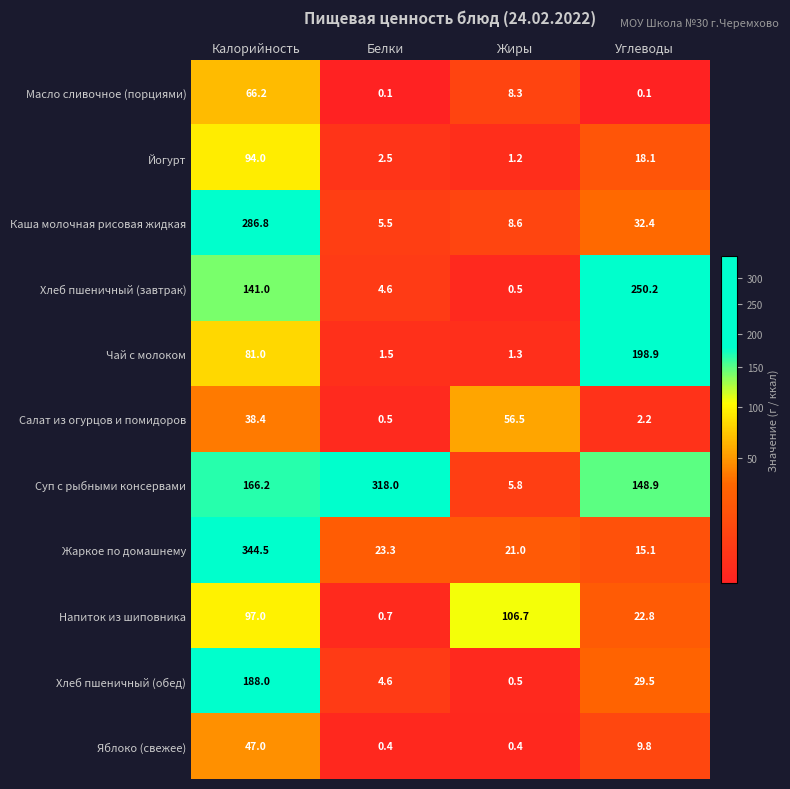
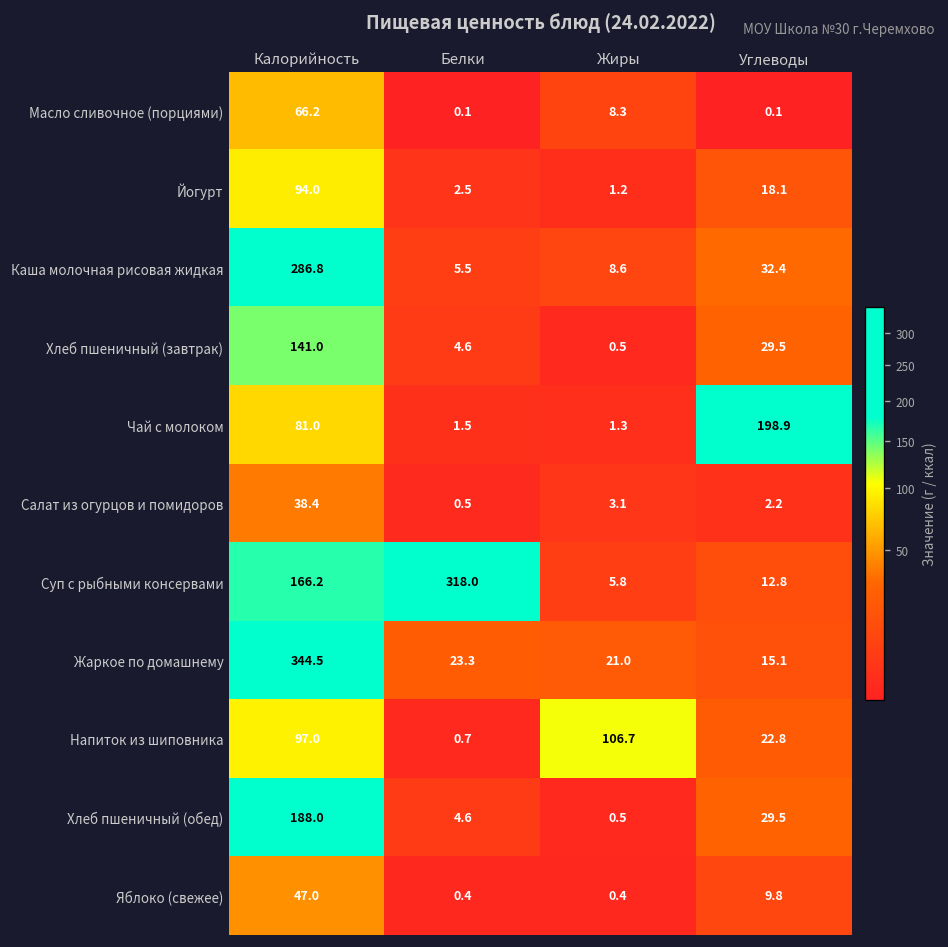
  {
    "Масло сливочное (порциями)": {
      "Калорийность": 66.2,
      "Белки": 0.1,
      "Жиры": 8.3,
      "Углеводы": 0.1
    },
    "Йогурт": {
      "Калорийность": 94.0,
      "Белки": 2.5,
      "Жиры": 1.2,
      "Углеводы": 18.1
    },
    "Каша молочная рисовая жидкая": {
      "Калорийность": 286.8,
      "Белки": 5.5,
      "Жиры": 8.6,
      "Углеводы": 32.4
    },
    "Хлеб пшеничный (завтрак)": {
      "Калорийность": 141.0,
      "Белки": 4.6,
      "Жиры": 0.5,
-     "Углеводы": 250.2
+     "Углеводы": 29.5
    },
    "Чай с молоком": {
      "Калорийность": 81.0,
      "Белки": 1.5,
      "Жиры": 1.3,
      "Углеводы": 198.9
    },
    "Салат из огурцов и помидоров": {
      "Калорийность": 38.4,
      "Белки": 0.5,
-     "Жиры": 56.5,
+     "Жиры": 3.1,
      "Углеводы": 2.2
    },
    "Суп с рыбными консервами": {
      "Калорийность": 166.2,
      "Белки": 318.0,
      "Жиры": 5.8,
-     "Углеводы": 148.9
+     "Углеводы": 12.8
    },
    "Жаркое по домашнему": {
      "Калорийность": 344.5,
      "Белки": 23.3,
      "Жиры": 21.0,
      "Углеводы": 15.1
    },
    "Напиток из шиповника": {
      "Калорийность": 97.0,
      "Белки": 0.7,
      "Жиры": 106.7,
      "Углеводы": 22.8
    },
    "Хлеб пшеничный (обед)": {
      "Калорийность": 188.0,
      "Белки": 4.6,
      "Жиры": 0.5,
      "Углеводы": 29.5
    },
    "Яблоко (свежее)": {
      "Калорийность": 47.0,
      "Белки": 0.4,
      "Жиры": 0.4,
      "Углеводы": 9.8
    }
  }
